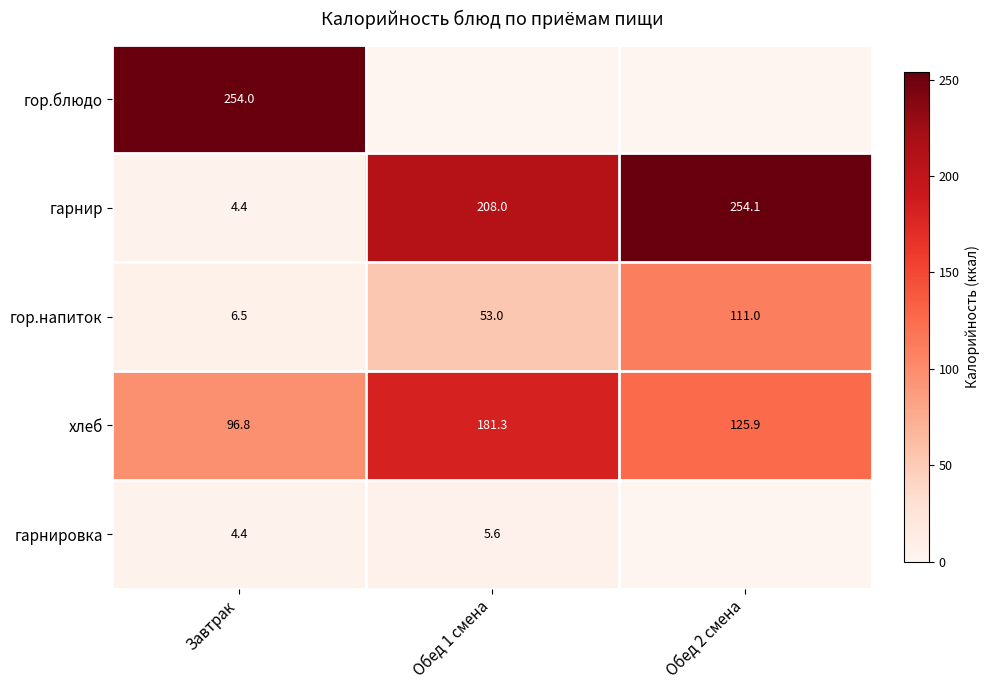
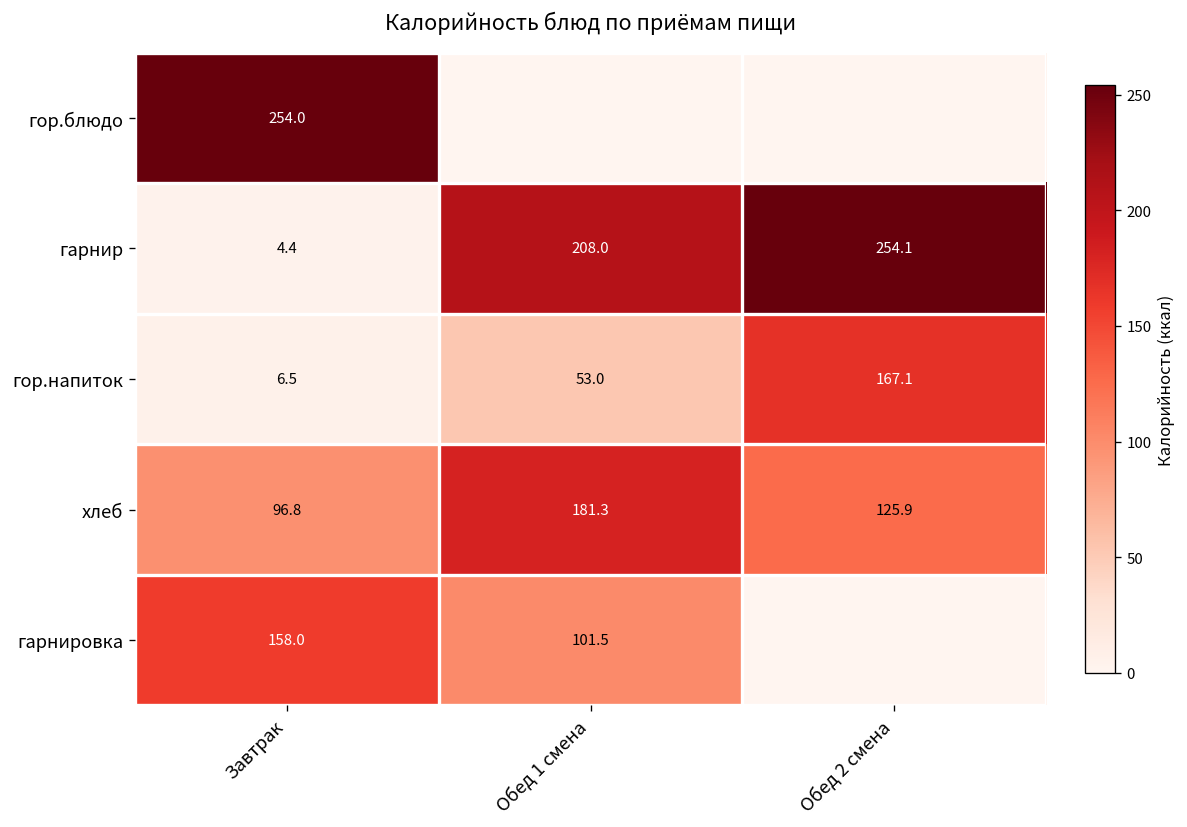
  {
    "гор.блюдо": {
      "Завтрак": 254.0
    },
    "гарнир": {
      "Завтрак": 4.4,
      "Обед 1 смена": 208.0,
      "Обед 2 смена": 254.1
    },
    "гор.напиток": {
      "Завтрак": 6.5,
      "Обед 1 смена": 53.0,
-     "Обед 2 смена": 111.0
+     "Обед 2 смена": 167.1
    },
    "хлеб": {
      "Завтрак": 96.8,
      "Обед 1 смена": 181.3,
      "Обед 2 смена": 125.9
    },
    "гарнировка": {
-     "Завтрак": 4.4,
-     "Обед 1 смена": 5.6
+     "Завтрак": 158.0,
+     "Обед 1 смена": 101.5
    }
  }
